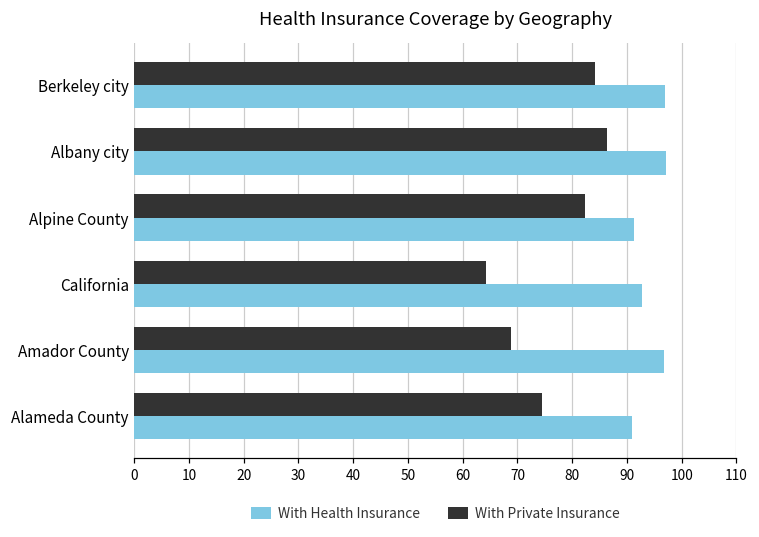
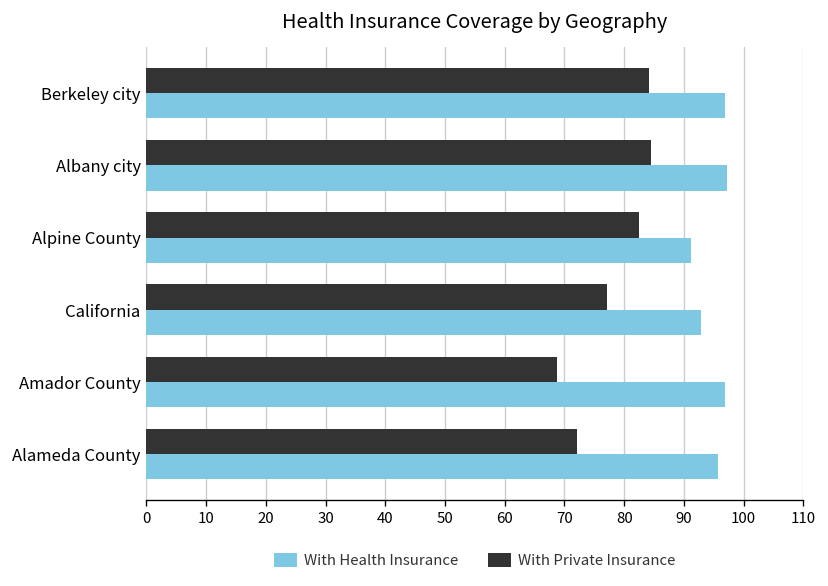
  {
    "With Health Insurance": {
      "Berkeley city": 97,
      "Albany city": 97,
      "Alpine County": 91,
      "California": 93,
      "Amador County": 97,
-     "Alameda County": 91
+     "Alameda County": 96
    },
    "With Private Insurance": {
      "Berkeley city": 84,
-     "Albany city": 86,
+     "Albany city": 85,
      "Alpine County": 82,
-     "California": 64,
+     "California": 77,
      "Amador County": 69,
-     "Alameda County": 75
+     "Alameda County": 72
    }
  }
